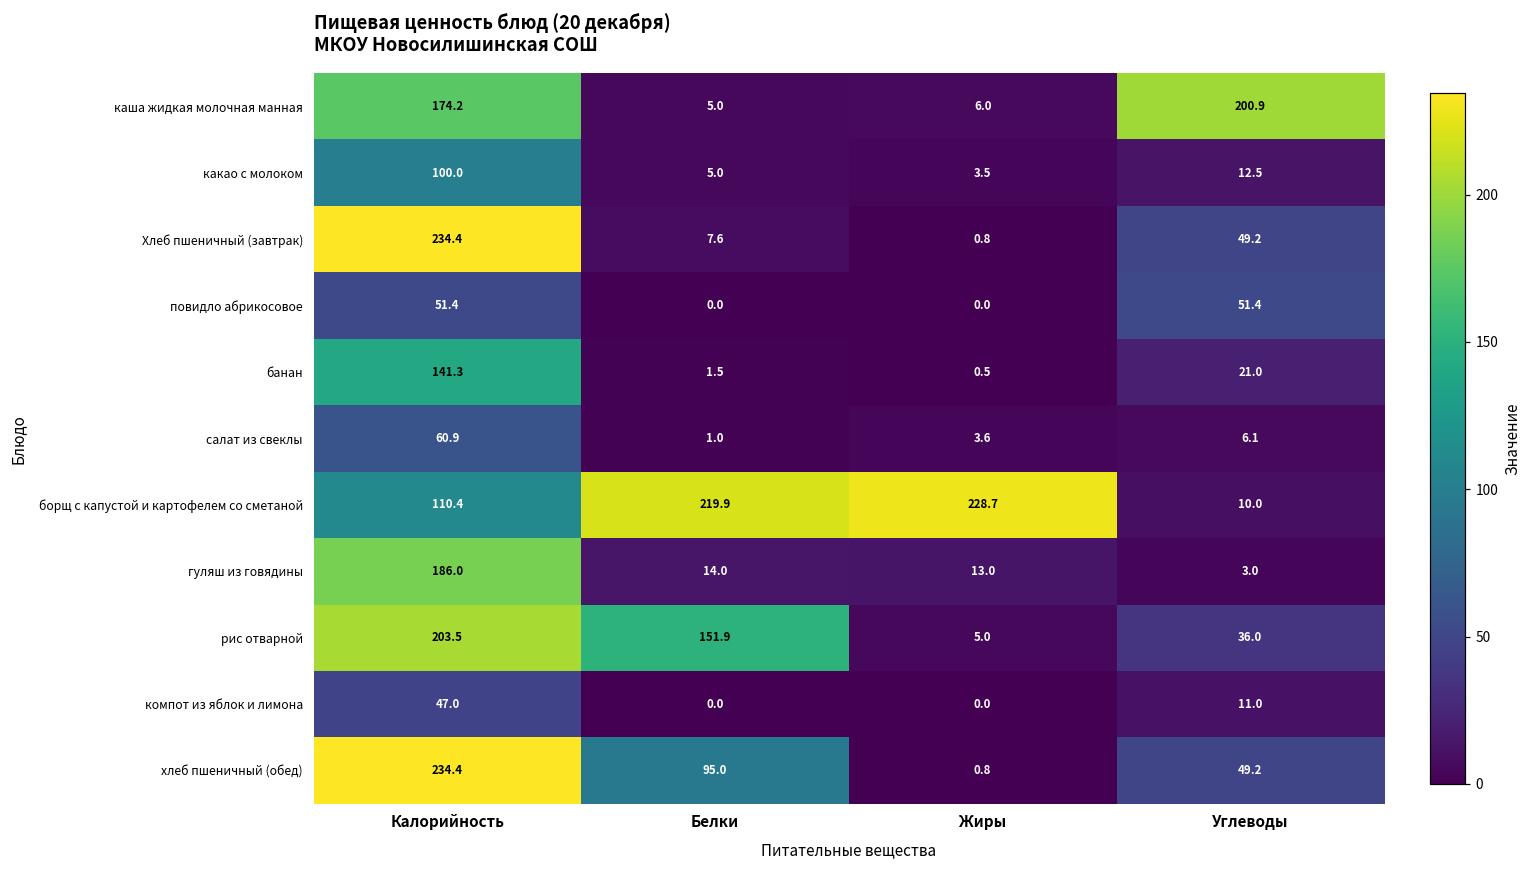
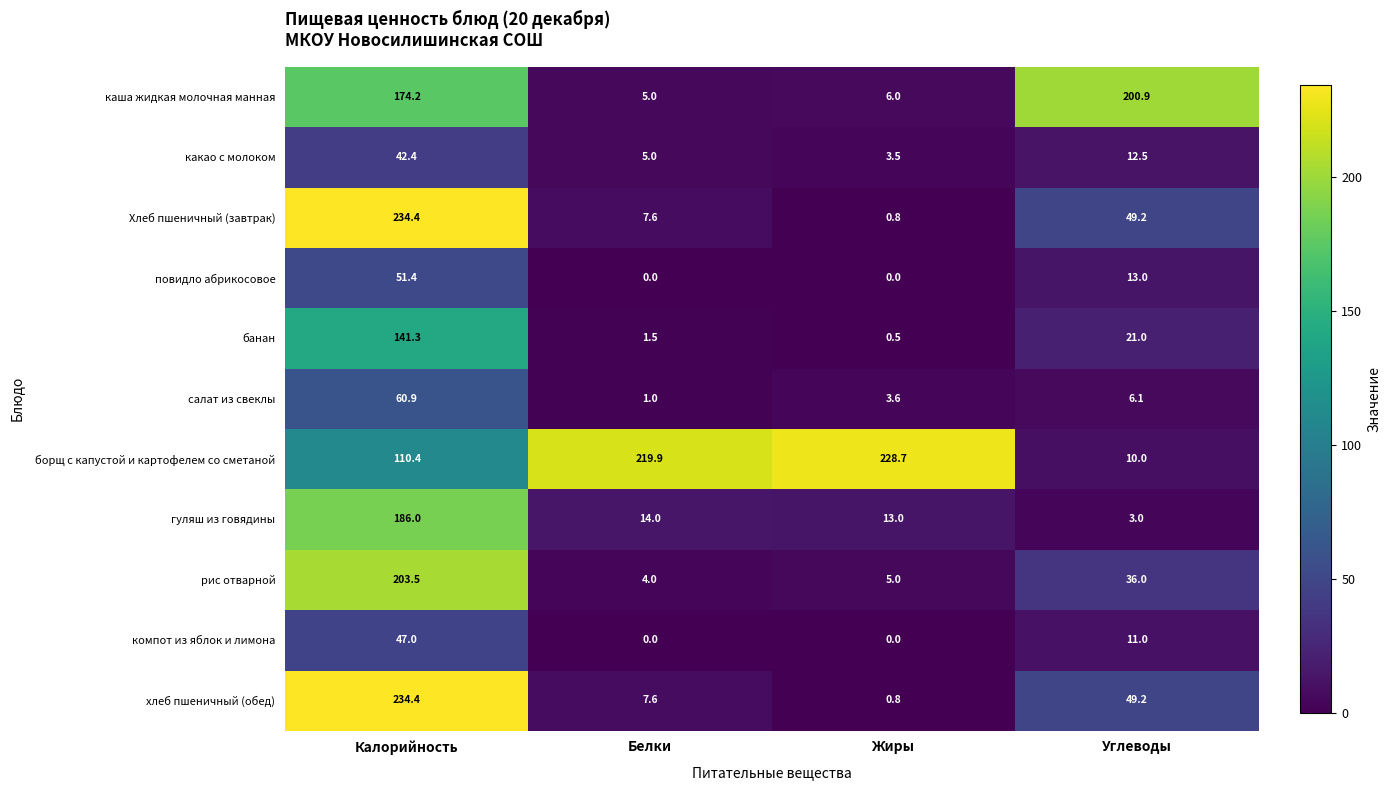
  {
    "каша жидкая молочная манная": {
      "Калорийность": 174.2,
      "Белки": 5.0,
      "Жиры": 6.0,
      "Углеводы": 200.9
    },
    "какао с молоком": {
-     "Калорийность": 100.0,
+     "Калорийность": 42.4,
      "Белки": 5.0,
      "Жиры": 3.5,
      "Углеводы": 12.5
    },
    "Хлеб пшеничный (завтрак)": {
      "Калорийность": 234.4,
      "Белки": 7.6,
      "Жиры": 0.8,
      "Углеводы": 49.2
    },
    "повидло абрикосовое": {
      "Калорийность": 51.4,
      "Белки": 0.0,
      "Жиры": 0.0,
-     "Углеводы": 51.4
+     "Углеводы": 13.0
    },
    "банан": {
      "Калорийность": 141.3,
      "Белки": 1.5,
      "Жиры": 0.5,
      "Углеводы": 21.0
    },
    "салат из свеклы": {
      "Калорийность": 60.9,
      "Белки": 1.0,
      "Жиры": 3.6,
      "Углеводы": 6.1
    },
    "борщ с капустой и картофелем со сметаной": {
      "Калорийность": 110.4,
      "Белки": 219.9,
      "Жиры": 228.7,
      "Углеводы": 10.0
    },
    "гуляш из говядины": {
      "Калорийность": 186.0,
      "Белки": 14.0,
      "Жиры": 13.0,
      "Углеводы": 3.0
    },
    "рис отварной": {
      "Калорийность": 203.5,
-     "Белки": 151.9,
+     "Белки": 4.0,
      "Жиры": 5.0,
      "Углеводы": 36.0
    },
    "компот из яблок и лимона": {
      "Калорийность": 47.0,
      "Белки": 0.0,
      "Жиры": 0.0,
      "Углеводы": 11.0
    },
    "хлеб пшеничный (обед)": {
      "Калорийность": 234.4,
-     "Белки": 95.0,
+     "Белки": 7.6,
      "Жиры": 0.8,
      "Углеводы": 49.2
    }
  }
